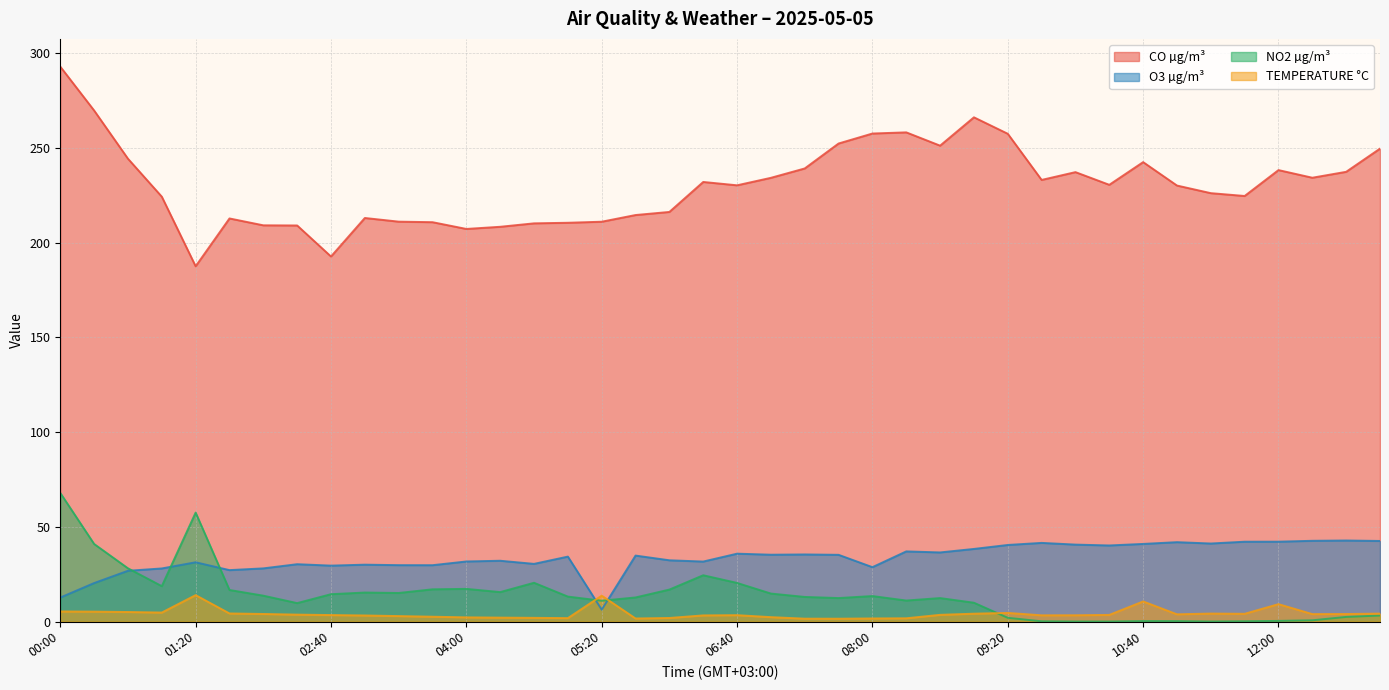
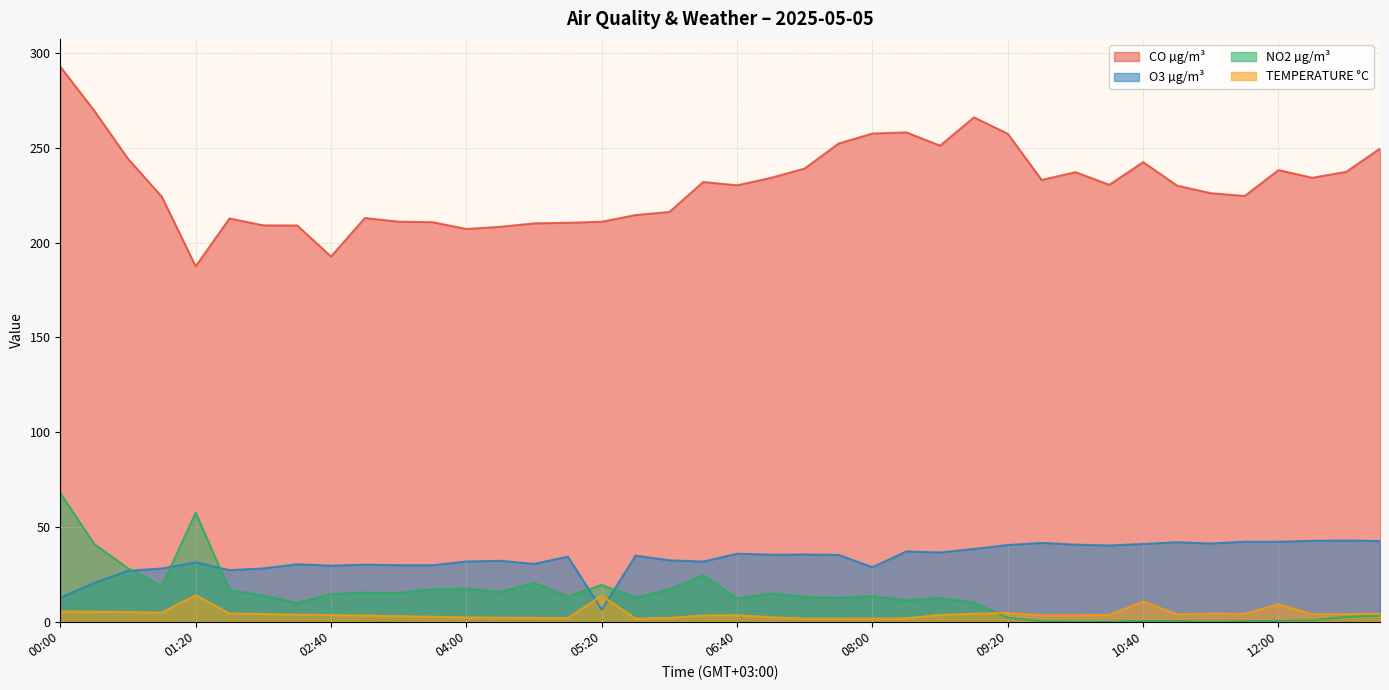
  {
    "CO µg/m³": {
      "00:00": 293,
      "01:20": 188,
      "02:40": 193,
      "04:00": 207,
      "05:20": 211,
      "06:40": 230,
      "08:00": 258,
      "09:20": 258,
      "10:40": 243,
      "12:00": 238
    },
    "O3 µg/m³": {
      "00:00": 13,
      "01:20": 31,
      "02:40": 30,
      "04:00": 32,
      "05:20": 6,
      "06:40": 36,
      "08:00": 29,
      "09:20": 40,
      "10:40": 41,
      "12:00": 42
    },
    "NO2 µg/m³": {
      "00:00": 68,
      "01:20": 58,
      "02:40": 14,
      "04:00": 17,
-     "05:20": 11,
-     "06:40": 20,
+     "05:20": 19,
+     "06:40": 12,
      "08:00": 13,
      "09:20": 2,
      "10:40": 0,
      "12:00": 0
    },
    "TEMPERATURE °C": {
      "00:00": 5,
      "01:20": 14,
      "02:40": 3,
      "04:00": 2,
      "05:20": 14,
      "06:40": 3,
      "08:00": 2,
      "09:20": 5,
      "10:40": 11,
      "12:00": 9
    }
  }
